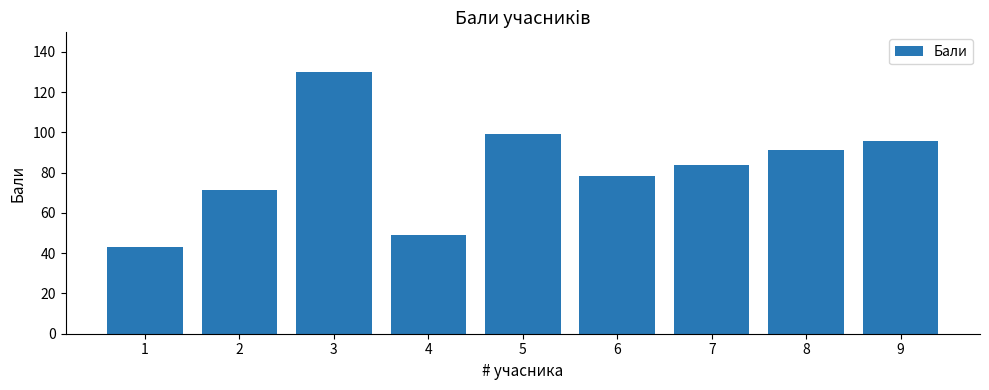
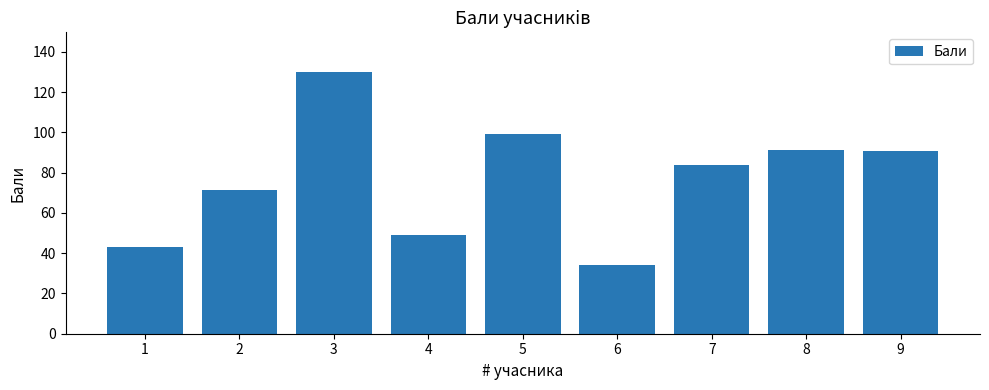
  {
    "1": 43,
    "2": 71,
    "3": 130,
    "4": 49,
    "5": 99,
-   "6": 78,
+   "6": 34,
    "7": 84,
    "8": 91,
-   "9": 96
+   "9": 91
  }
